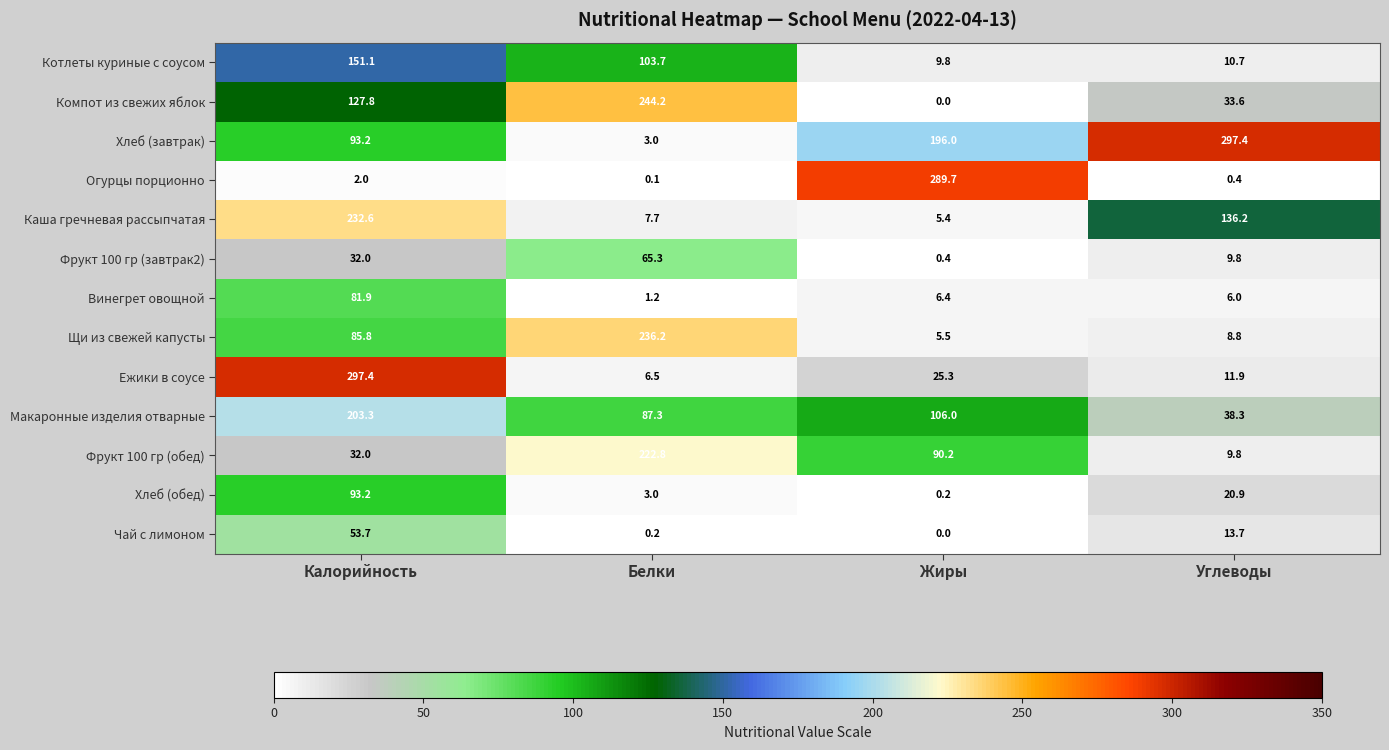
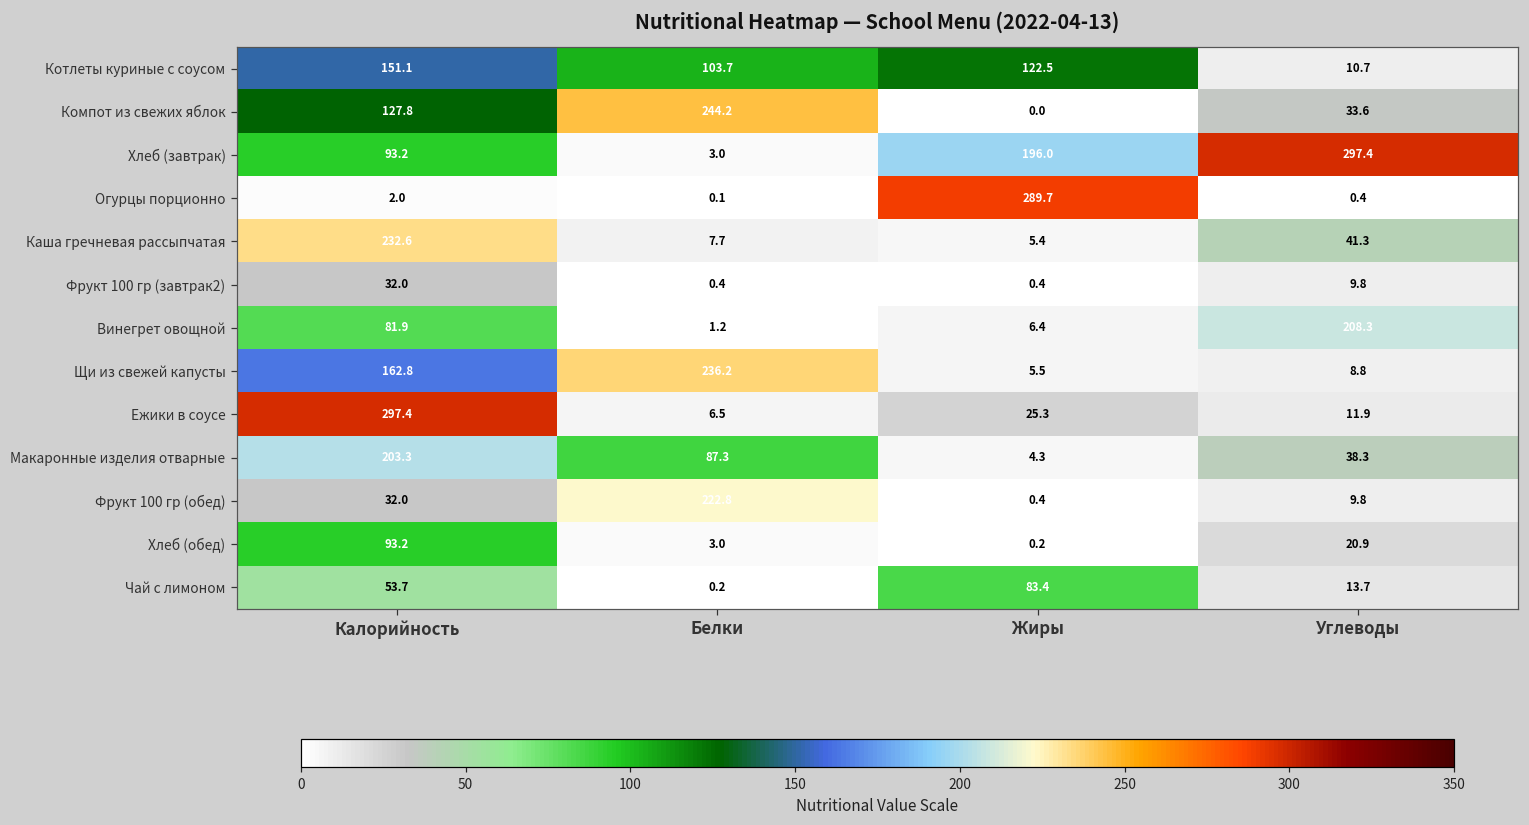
  {
    "Котлеты куриные с соусом": {
      "Калорийность": 151.1,
      "Белки": 103.7,
-     "Жиры": 9.8,
+     "Жиры": 122.5,
      "Углеводы": 10.7
    },
    "Компот из свежих яблок": {
      "Калорийность": 127.8,
      "Белки": 244.2,
      "Жиры": 0.0,
      "Углеводы": 33.6
    },
    "Хлеб (завтрак)": {
      "Калорийность": 93.2,
      "Белки": 3.0,
      "Жиры": 196.0,
      "Углеводы": 297.4
    },
    "Огурцы порционно": {
      "Калорийность": 2.0,
      "Белки": 0.1,
      "Жиры": 289.7,
      "Углеводы": 0.4
    },
    "Каша гречневая рассыпчатая": {
      "Калорийность": 232.6,
      "Белки": 7.7,
      "Жиры": 5.4,
-     "Углеводы": 136.2
+     "Углеводы": 41.3
    },
    "Фрукт 100 гр (завтрак2)": {
      "Калорийность": 32.0,
-     "Белки": 65.3,
+     "Белки": 0.4,
      "Жиры": 0.4,
      "Углеводы": 9.8
    },
    "Винегрет овощной": {
      "Калорийность": 81.9,
      "Белки": 1.2,
      "Жиры": 6.4,
-     "Углеводы": 6.0
+     "Углеводы": 208.3
    },
    "Щи из свежей капусты": {
-     "Калорийность": 85.8,
+     "Калорийность": 162.8,
      "Белки": 236.2,
      "Жиры": 5.5,
      "Углеводы": 8.8
    },
    "Ежики в соусе": {
      "Калорийность": 297.4,
      "Белки": 6.5,
      "Жиры": 25.3,
      "Углеводы": 11.9
    },
    "Макаронные изделия отварные": {
      "Калорийность": 203.3,
      "Белки": 87.3,
-     "Жиры": 106.0,
+     "Жиры": 4.3,
      "Углеводы": 38.3
    },
    "Фрукт 100 гр (обед)": {
      "Калорийность": 32.0,
      "Белки": 222.8,
-     "Жиры": 90.2,
+     "Жиры": 0.4,
      "Углеводы": 9.8
    },
    "Хлеб (обед)": {
      "Калорийность": 93.2,
      "Белки": 3.0,
      "Жиры": 0.2,
      "Углеводы": 20.9
    },
    "Чай с лимоном": {
      "Калорийность": 53.7,
      "Белки": 0.2,
-     "Жиры": 0.0,
+     "Жиры": 83.4,
      "Углеводы": 13.7
    }
  }
